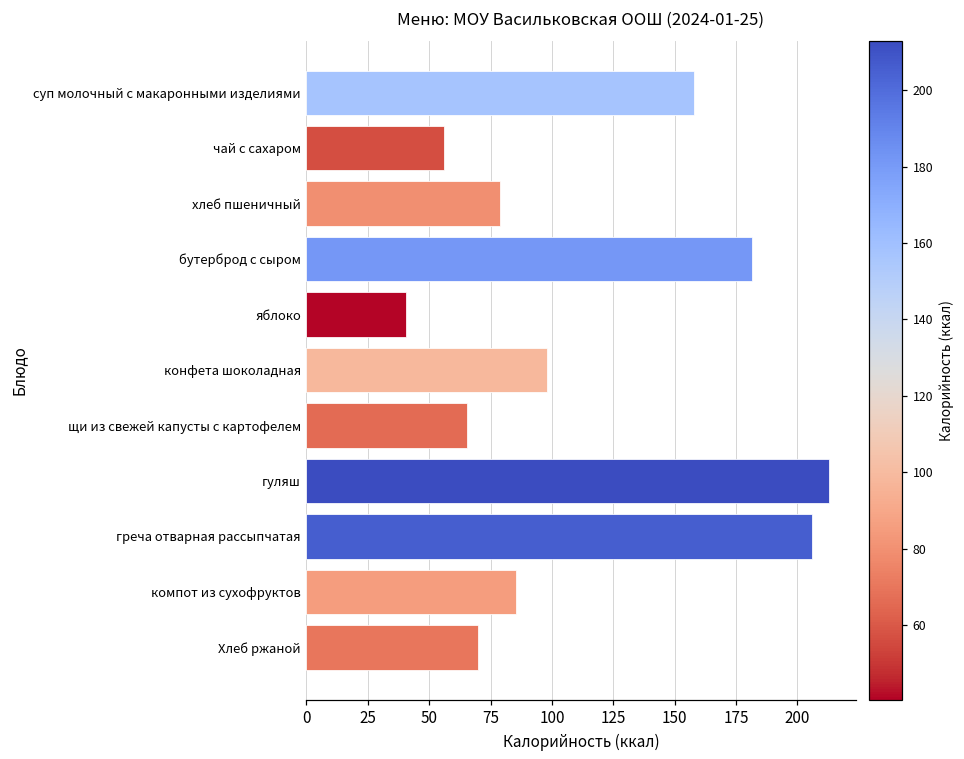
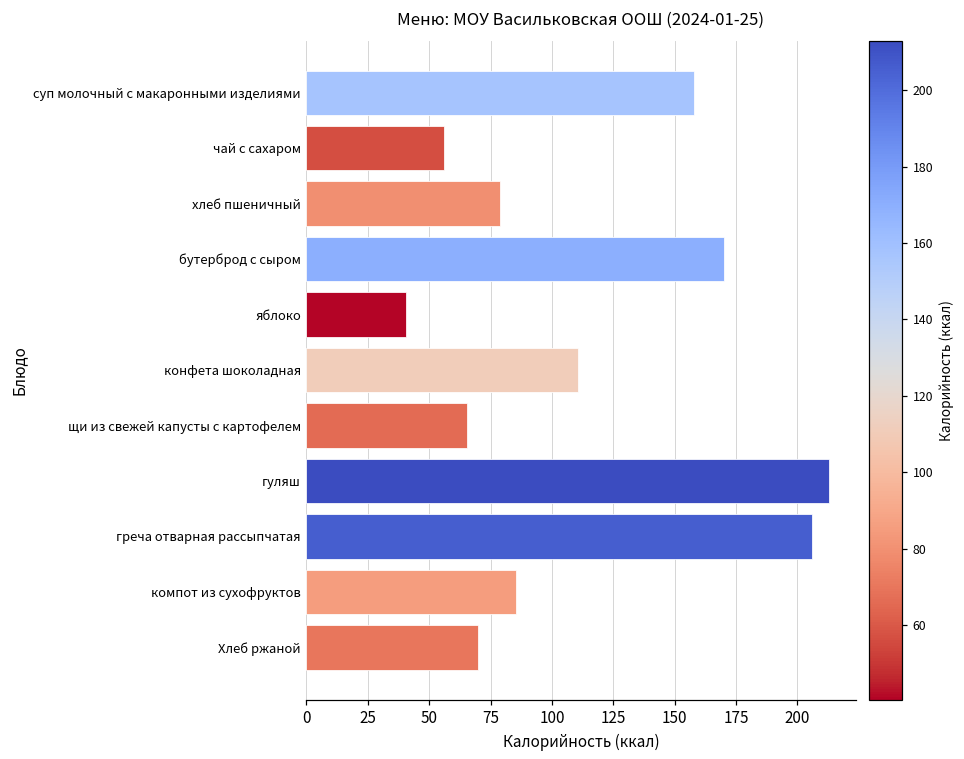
  {
    "суп молочный с макаронными изделиями": 158,
    "чай с сахаром": 56,
    "хлеб пшеничный": 79,
-   "бутерброд с сыром": 182,
+   "бутерброд с сыром": 170,
    "яблоко": 40,
-   "конфета шоколадная": 98,
+   "конфета шоколадная": 111,
    "щи из свежей капусты с картофелем": 66,
    "гуляш": 213,
    "греча отварная рассыпчатая": 206,
    "компот из сухофруктов": 85,
    "Хлеб ржаной": 70
  }
